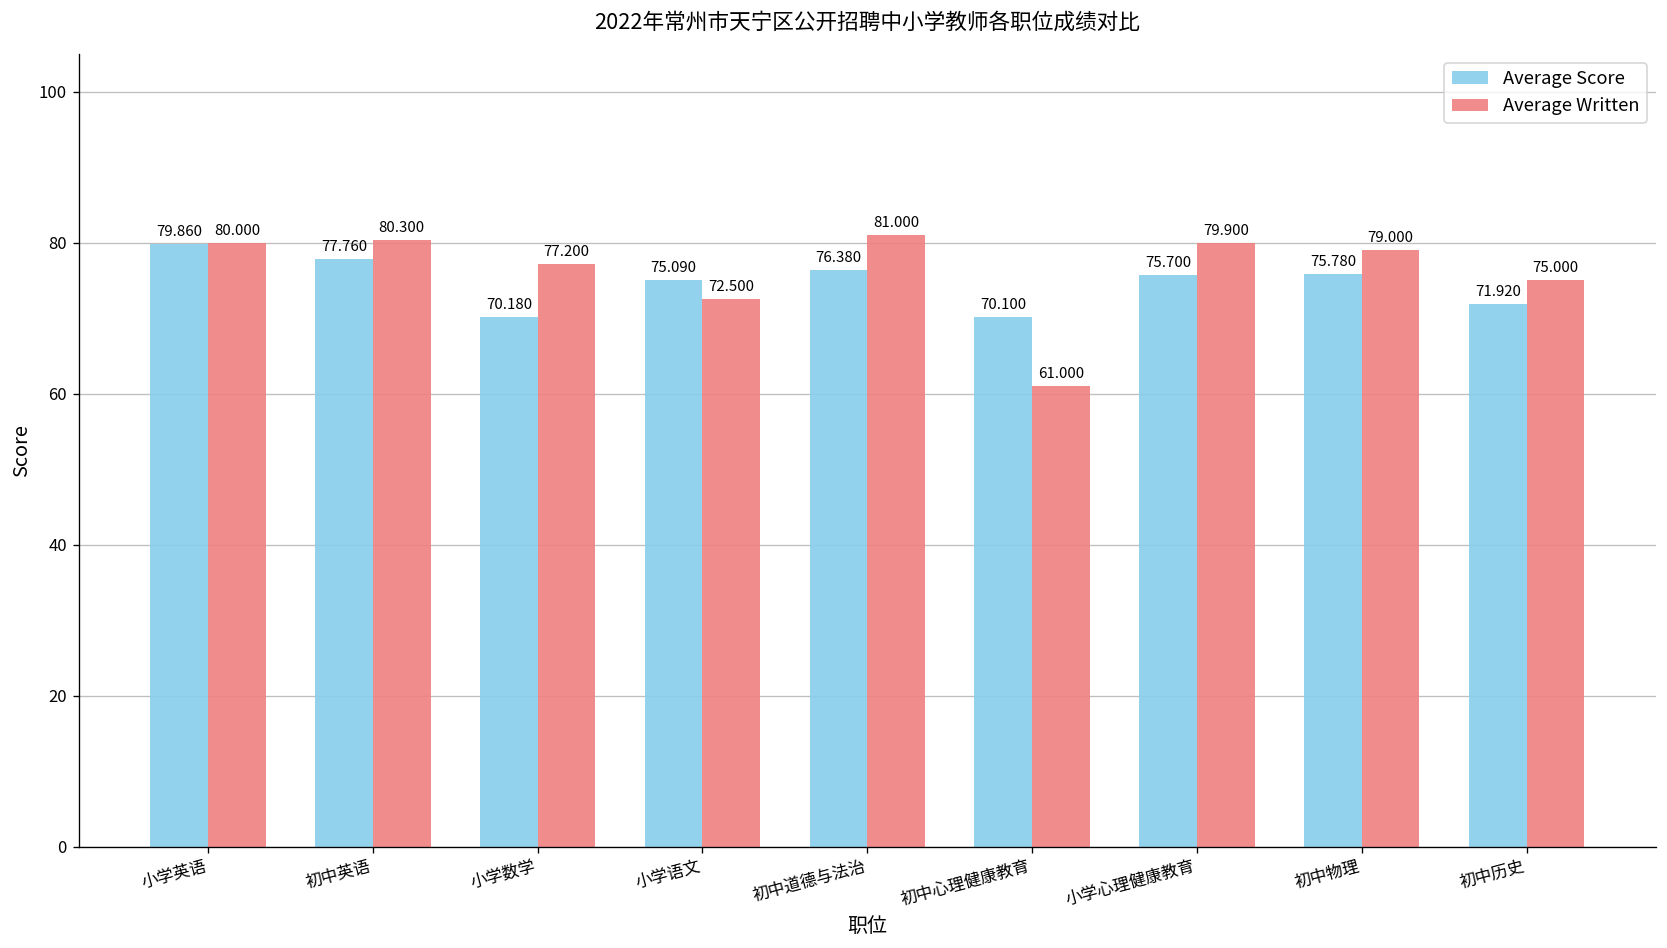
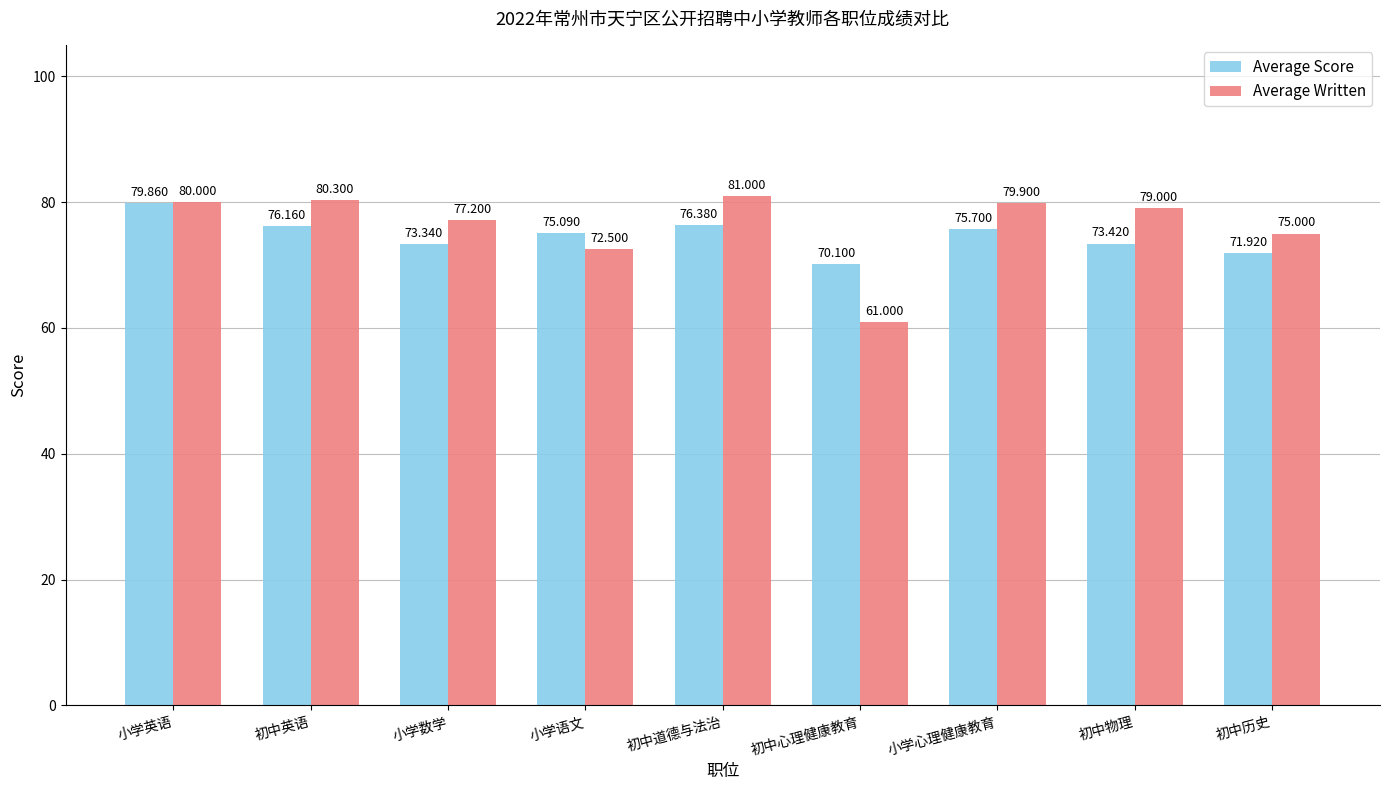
  {
    "Average Score": {
      "小学英语": 79.860,
-     "初中英语": 77.760,
-     "小学数学": 70.180,
+     "初中英语": 76.160,
+     "小学数学": 73.340,
      "小学语文": 75.090,
      "初中道德与法治": 76.380,
      "初中心理健康教育": 70.100,
      "小学心理健康教育": 75.700,
-     "初中物理": 75.780,
+     "初中物理": 73.420,
      "初中历史": 71.920
    },
    "Average Written": {
      "小学英语": 80.000,
      "初中英语": 80.300,
      "小学数学": 77.200,
      "小学语文": 72.500,
      "初中道德与法治": 81.000,
      "初中心理健康教育": 61.000,
      "小学心理健康教育": 79.900,
      "初中物理": 79.000,
      "初中历史": 75.000
    }
  }
